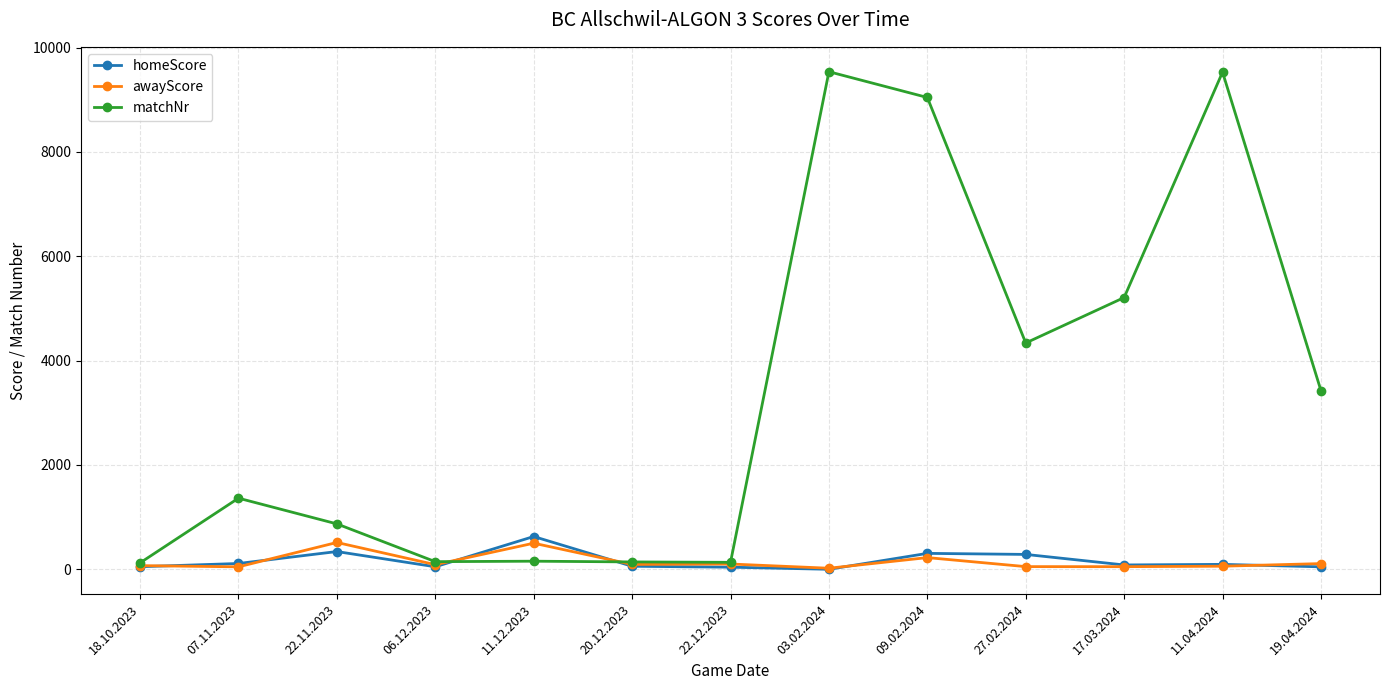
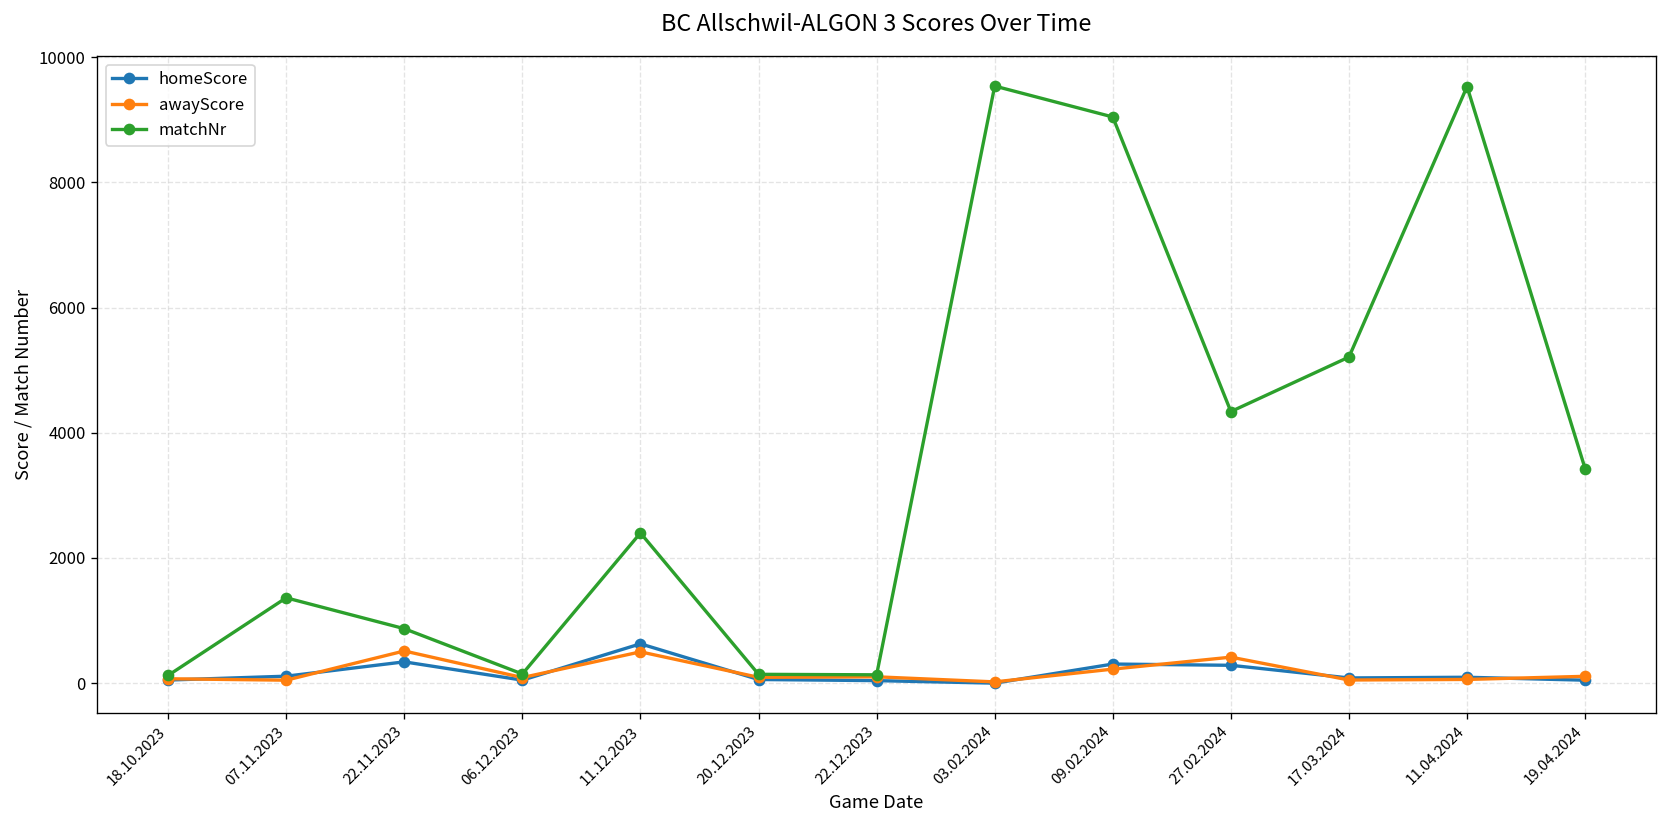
  {
    "homeScore": {
      "07.11.2023": 100,
      "22.11.2023": 300,
      "11.12.2023": 600,
      "22.12.2023": 0,
      "09.02.2024": 300,
      "27.02.2024": 300,
      "19.04.2024": 0
    },
    "awayScore": {
      "07.11.2023": 0,
      "22.11.2023": 500,
      "11.12.2023": 500,
      "09.02.2024": 200,
-     "27.02.2024": 100,
+     "27.02.2024": 400,
      "19.04.2024": 100
    },
    "matchNr": {
      "18.10.2023": 100,
      "07.11.2023": 1400,
      "22.11.2023": 900,
      "06.12.2023": 100,
-     "11.12.2023": 200,
+     "11.12.2023": 2400,
      "03.02.2024": 9500,
      "09.02.2024": 9000,
      "27.02.2024": 4300,
      "17.03.2024": 5200,
      "11.04.2024": 9500,
      "19.04.2024": 3400
    }
  }
